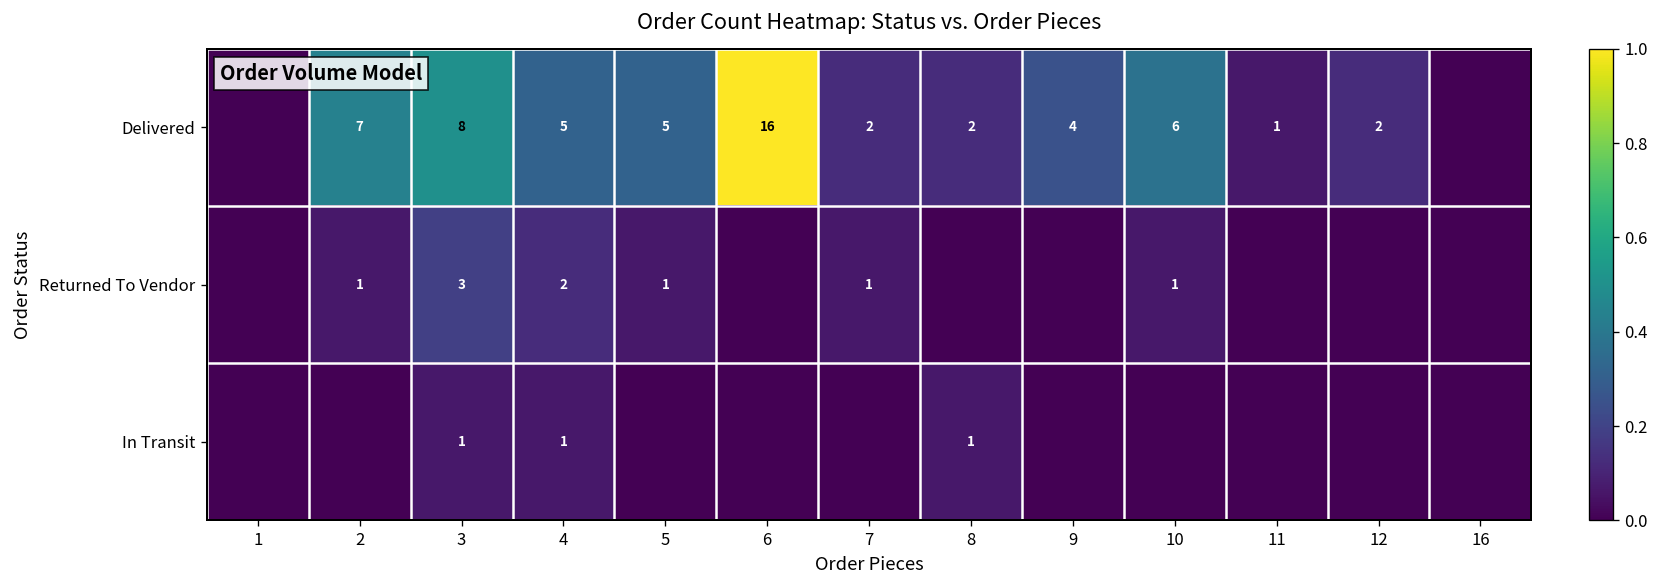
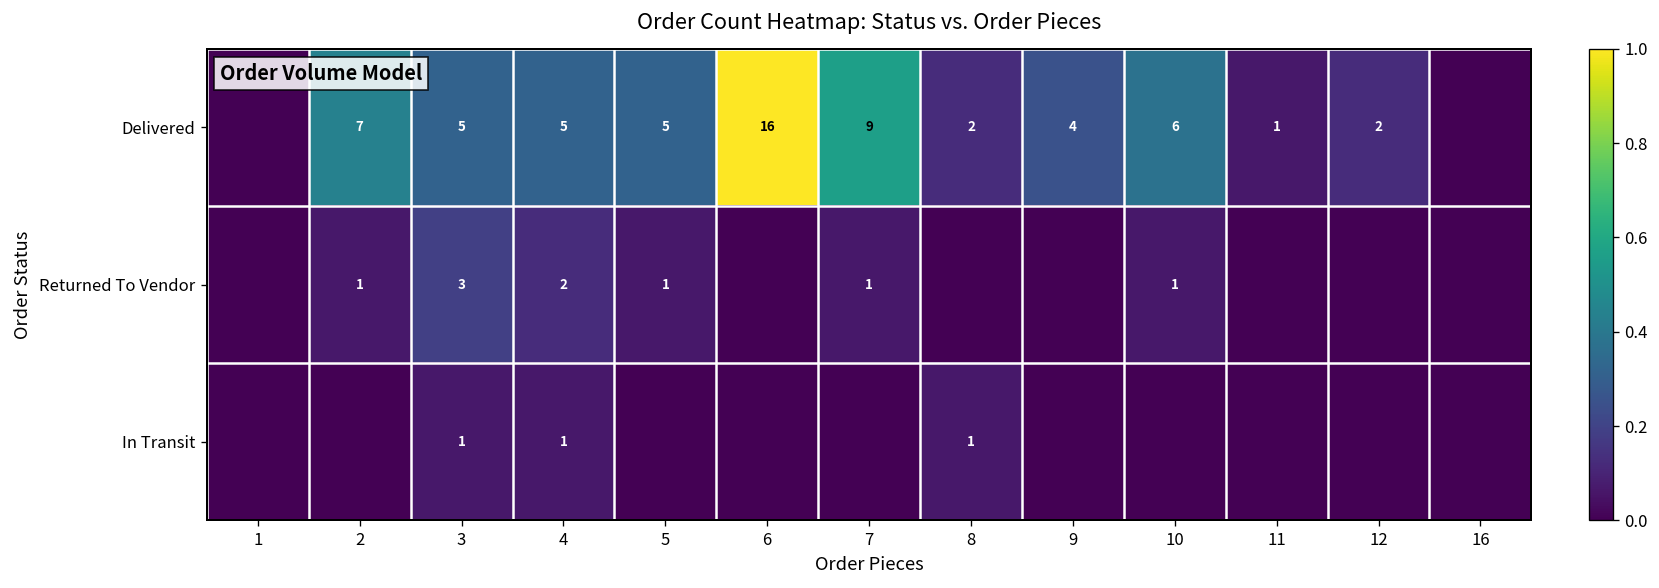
  {
    "Delivered": {
      "2": 7,
-     "3": 8,
+     "3": 5,
      "4": 5,
      "5": 5,
      "6": 16,
-     "7": 2,
+     "7": 9,
      "8": 2,
      "9": 4,
      "10": 6,
      "11": 1,
      "12": 2
    },
    "Returned To Vendor": {
      "2": 1,
      "3": 3,
      "4": 2,
      "5": 1,
      "7": 1,
      "10": 1
    },
    "In Transit": {
      "3": 1,
      "4": 1,
      "8": 1
    }
  }
